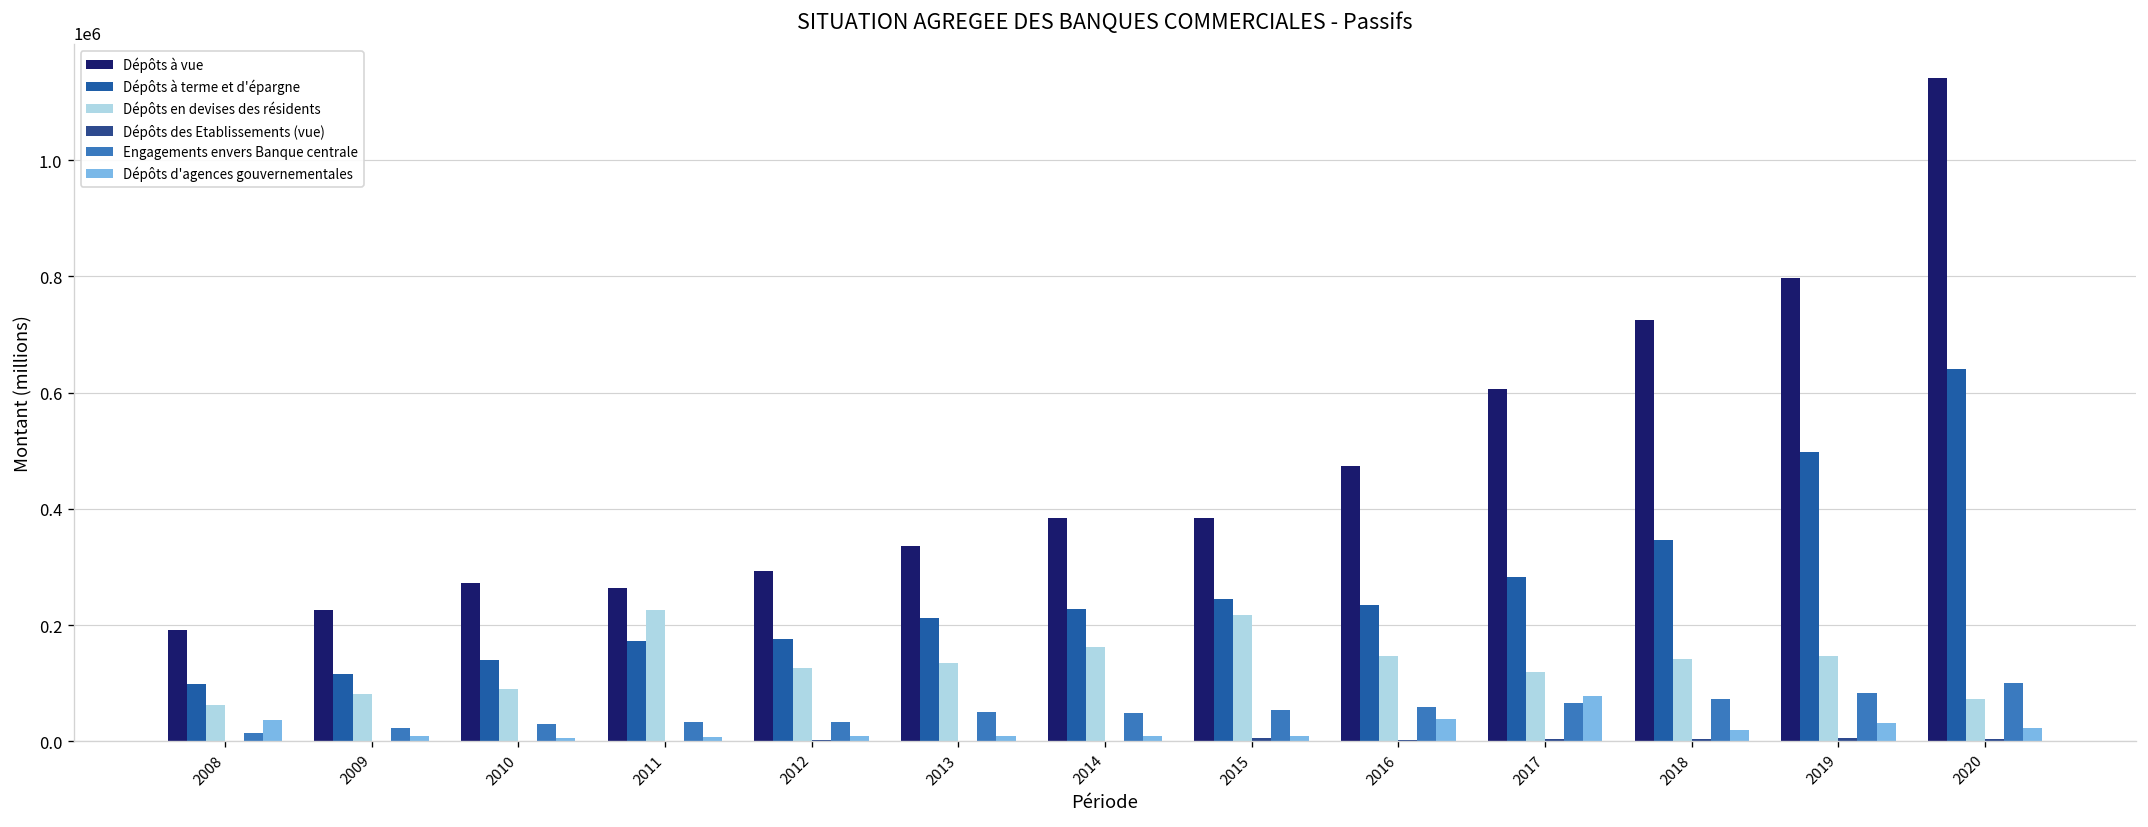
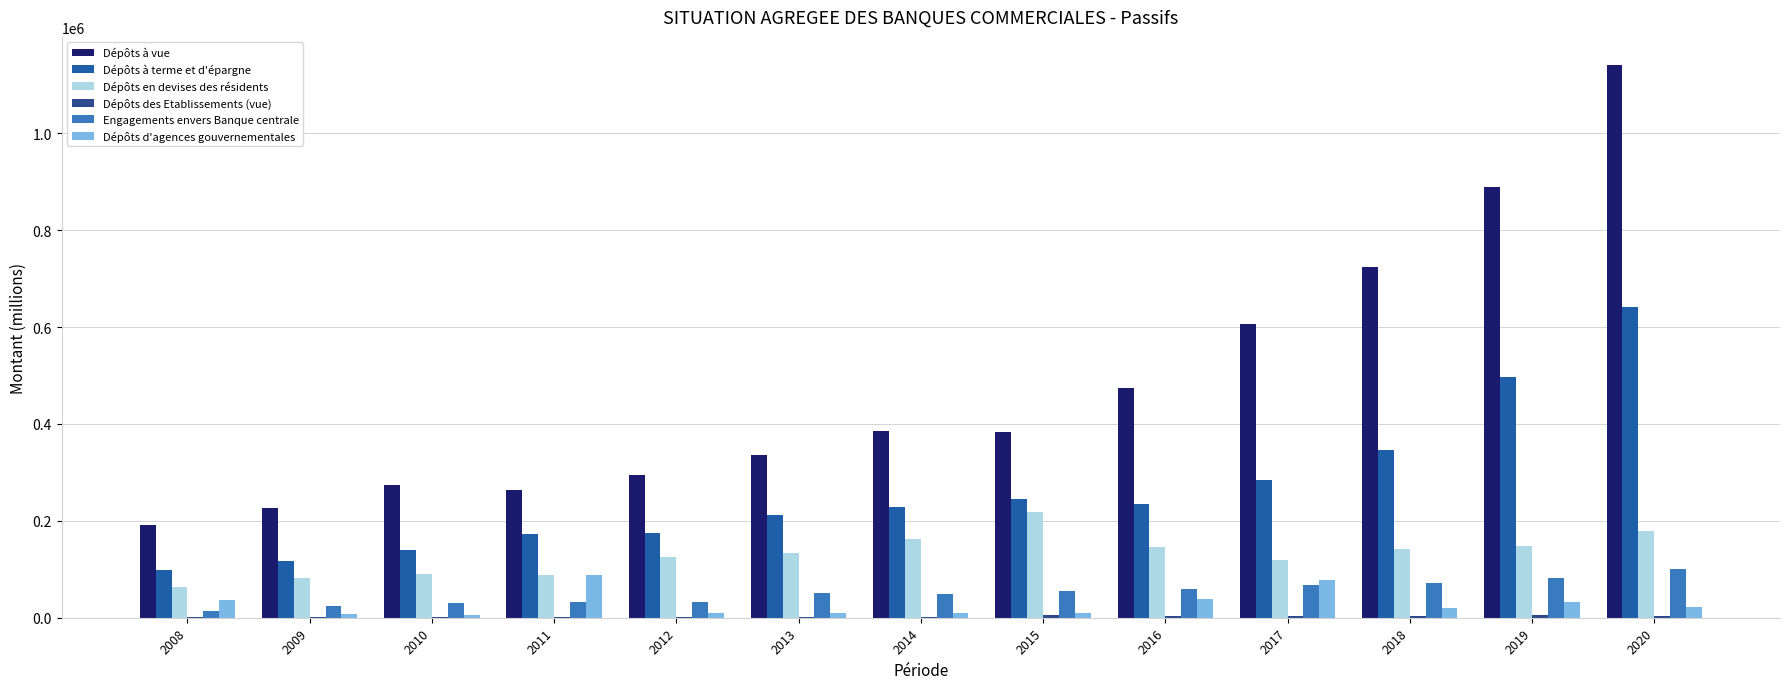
  {
    "Dépôts à vue": {
      "2008": 190000,
      "2009": 230000,
      "2010": 270000,
      "2011": 260000,
      "2012": 290000,
      "2013": 340000,
      "2014": 380000,
      "2015": 380000,
      "2016": 470000,
      "2017": 610000,
      "2018": 720000,
-     "2019": 800000,
+     "2019": 890000,
      "2020": 1140000
    },
    "Dépôts en devises des résidents": {
      "2008": 60000,
      "2009": 80000,
      "2010": 90000,
-     "2011": 230000,
+     "2011": 90000,
      "2012": 130000,
      "2013": 130000,
      "2014": 160000,
      "2015": 220000,
      "2016": 150000,
      "2017": 120000,
      "2018": 140000,
      "2019": 150000,
-     "2020": 70000
+     "2020": 180000
    },
    "Dépôts d'agences gouvernementales": {
      "2008": 40000,
      "2009": 10000,
      "2010": 10000,
-     "2011": 10000,
+     "2011": 90000,
      "2012": 10000,
      "2013": 10000,
      "2014": 10000,
      "2015": 10000,
      "2016": 40000,
      "2017": 80000,
      "2018": 20000,
      "2019": 30000,
      "2020": 20000
    }
  }
